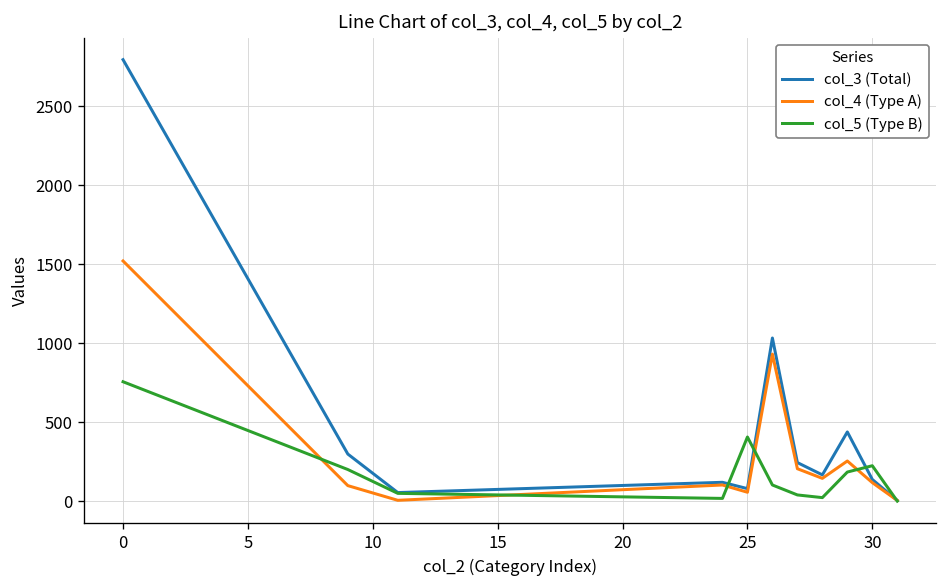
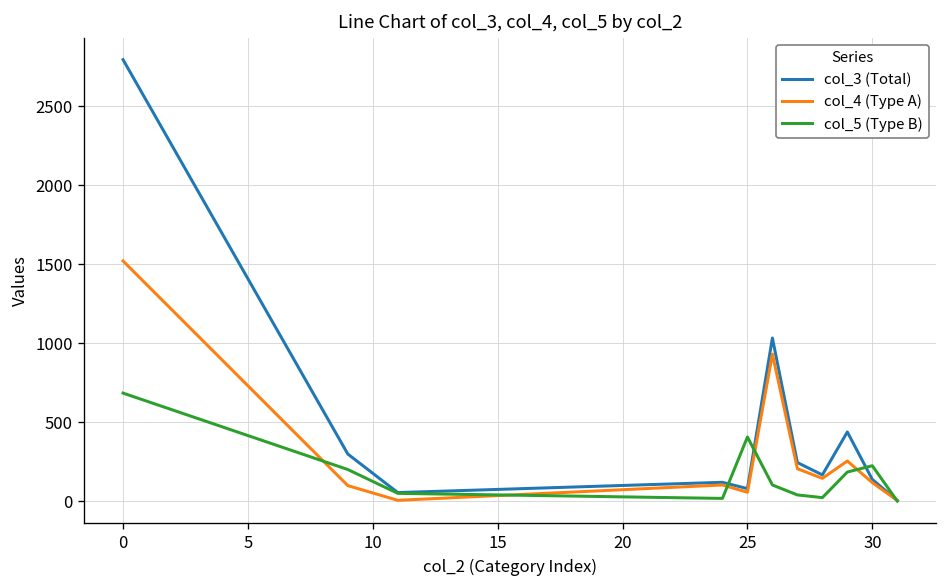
  {
    "col_3 (Total)": {
      "0": 2800,
      "25": 80,
      "30": 140
    },
    "col_4 (Type A)": {
      "0": 1520,
      "25": 60,
      "30": 120
    },
    "col_5 (Type B)": {
-     "0": 760,
+     "0": 680,
      "25": 410,
      "30": 220
    }
  }
